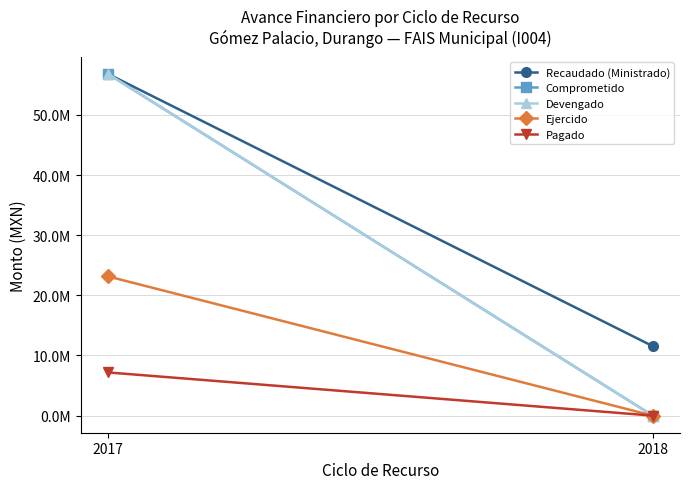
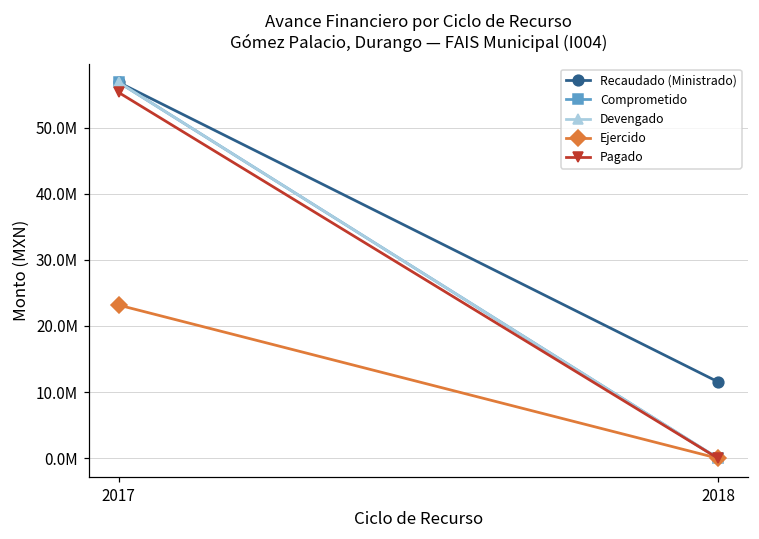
  {
    "Recaudado (Ministrado)": {
      "2018": 12000000
    },
    "Ejercido": {
      "2017": 23000000
    },
    "Pagado": {
-     "2017": 7000000
+     "2017": 55000000
    }
  }
